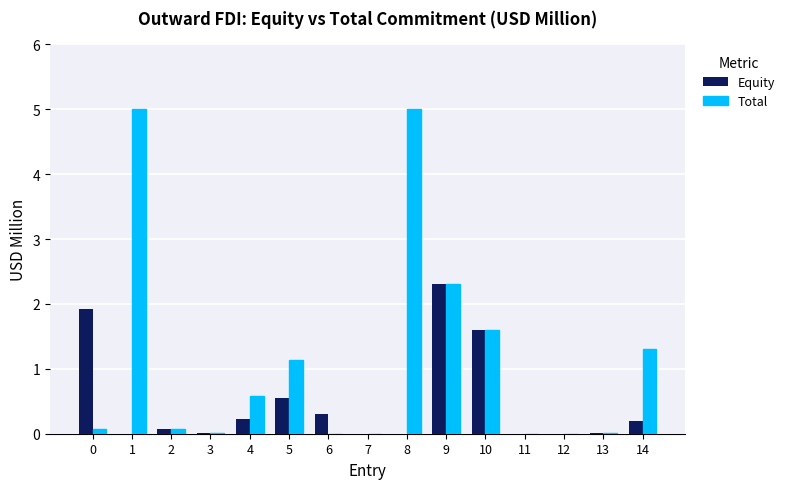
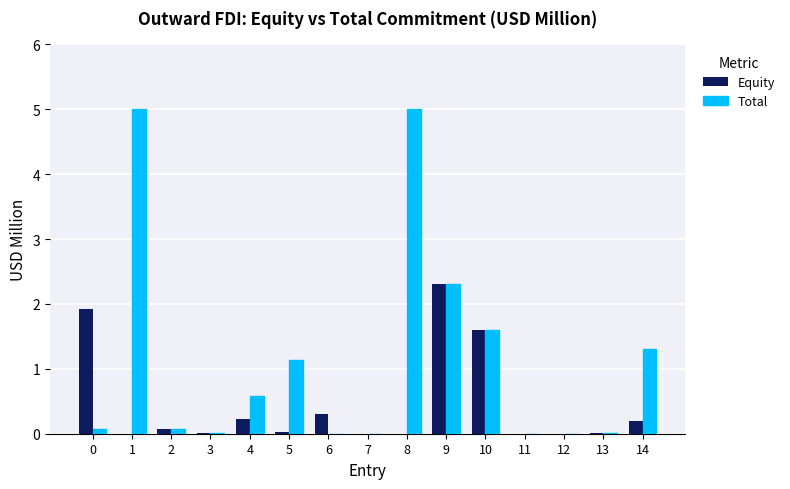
  {
    "Equity": {
      "0": 1.9,
      "1": 0.0,
      "2": 0.1,
      "4": 0.2,
-     "5": 0.5,
+     "5": 0.0,
      "6": 0.3,
      "8": 0.0,
      "9": 2.3,
      "10": 1.6,
      "14": 0.2
    },
    "Total": {
      "0": 0.1,
      "1": 5.0,
      "2": 0.1,
      "4": 0.6,
      "5": 1.1,
      "6": 0.0,
      "8": 5.0,
      "9": 2.3,
      "10": 1.6,
      "14": 1.3
    }
  }
